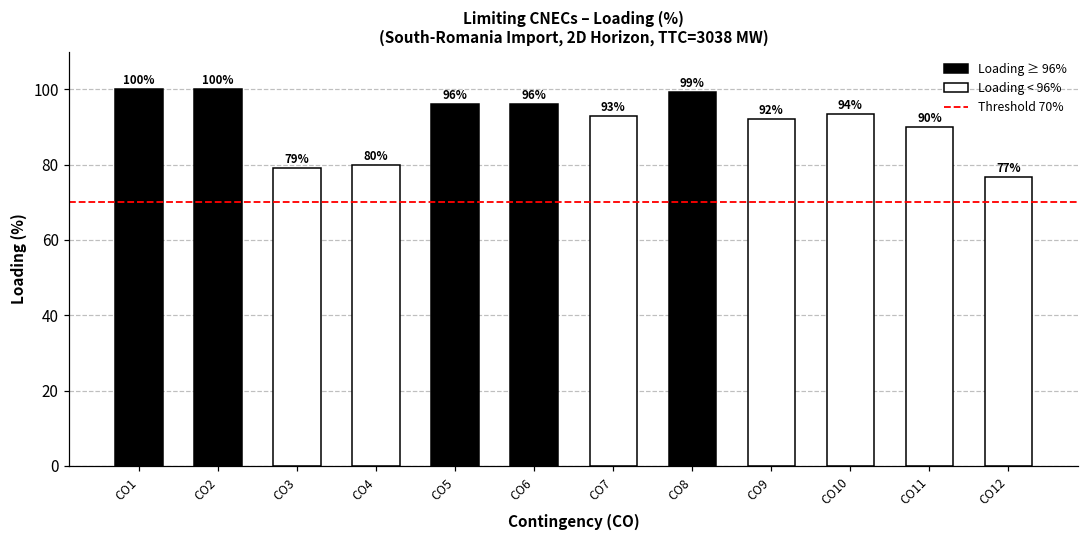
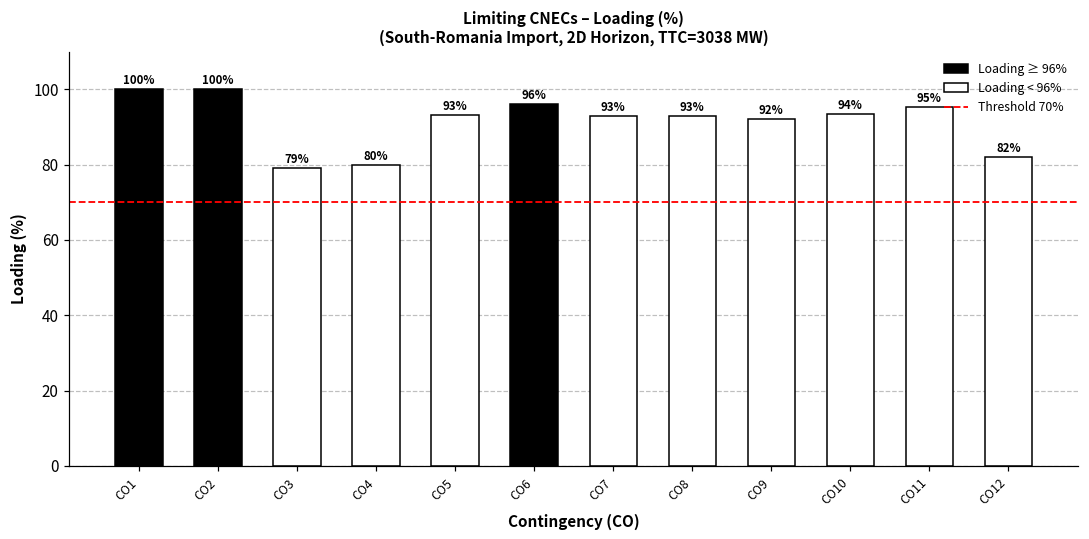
  {
    "CO1": "100%",
    "CO2": "100%",
    "CO3": "79%",
    "CO4": "80%",
-   "CO5": "96%",
+   "CO5": "93%",
    "CO6": "96%",
    "CO7": "93%",
-   "CO8": "99%",
+   "CO8": "93%",
    "CO9": "92%",
    "CO10": "94%",
-   "CO11": "90%",
-   "CO12": "77%"
+   "CO11": "95%",
+   "CO12": "82%"
  }
